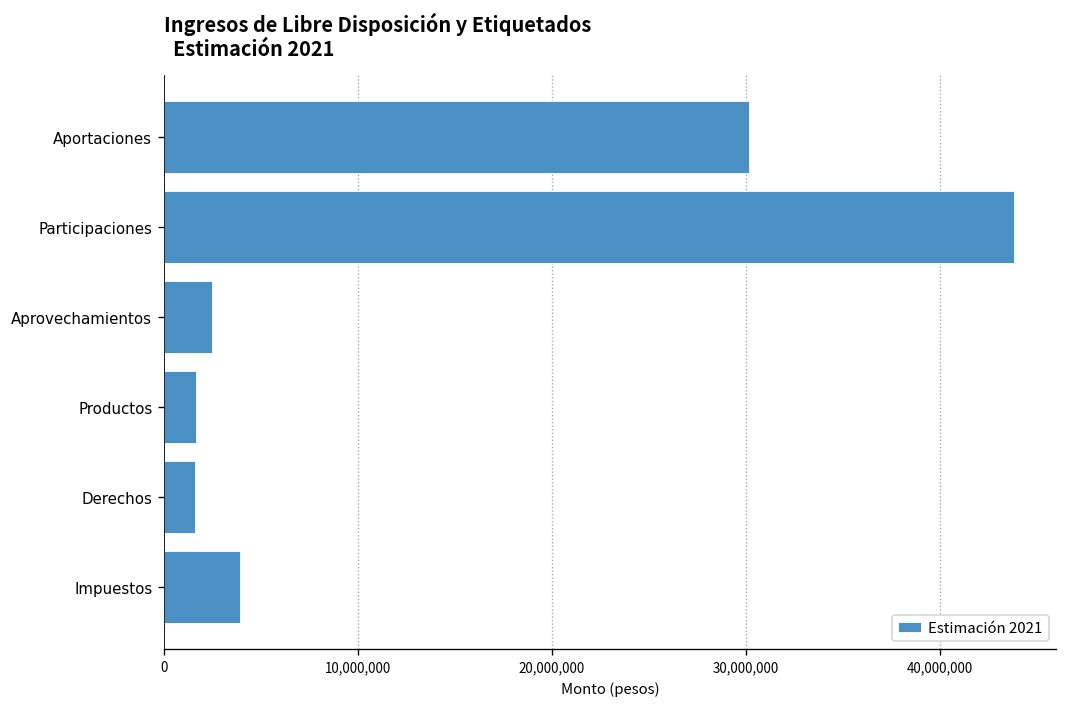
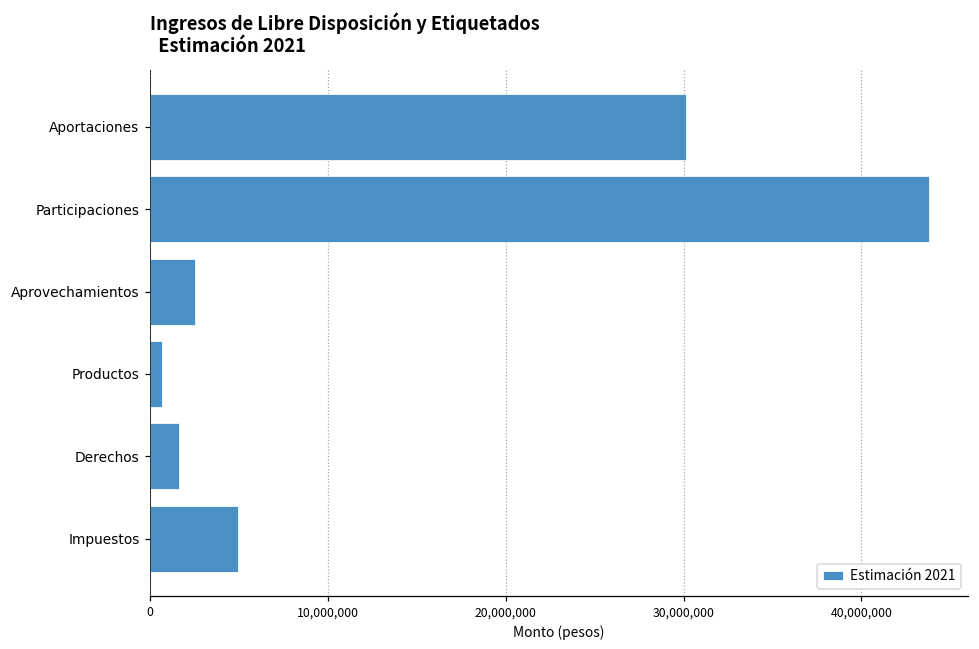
  {
    "Aportaciones": "30,200,000",
    "Participaciones": "43,800,000",
    "Aprovechamientos": "2,500,000",
-   "Productos": "1,600,000",
+   "Productos": "700,000",
    "Derechos": "1,600,000",
-   "Impuestos": "3,900,000"
+   "Impuestos": "4,900,000"
  }
